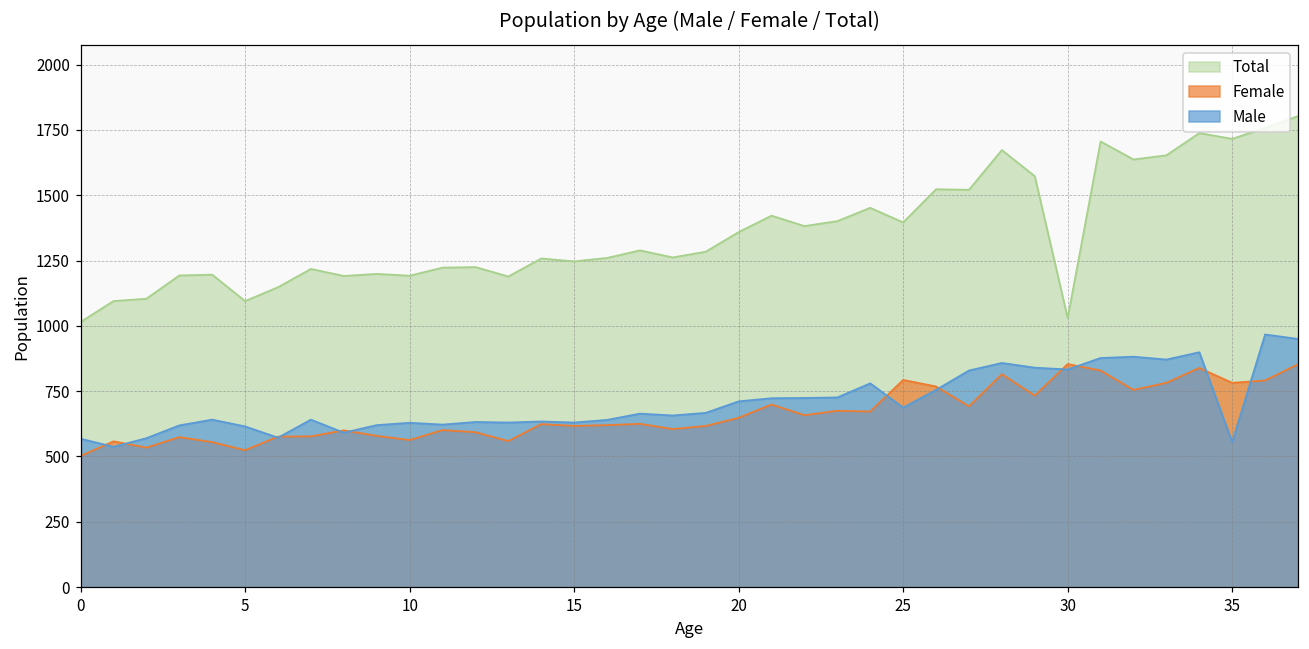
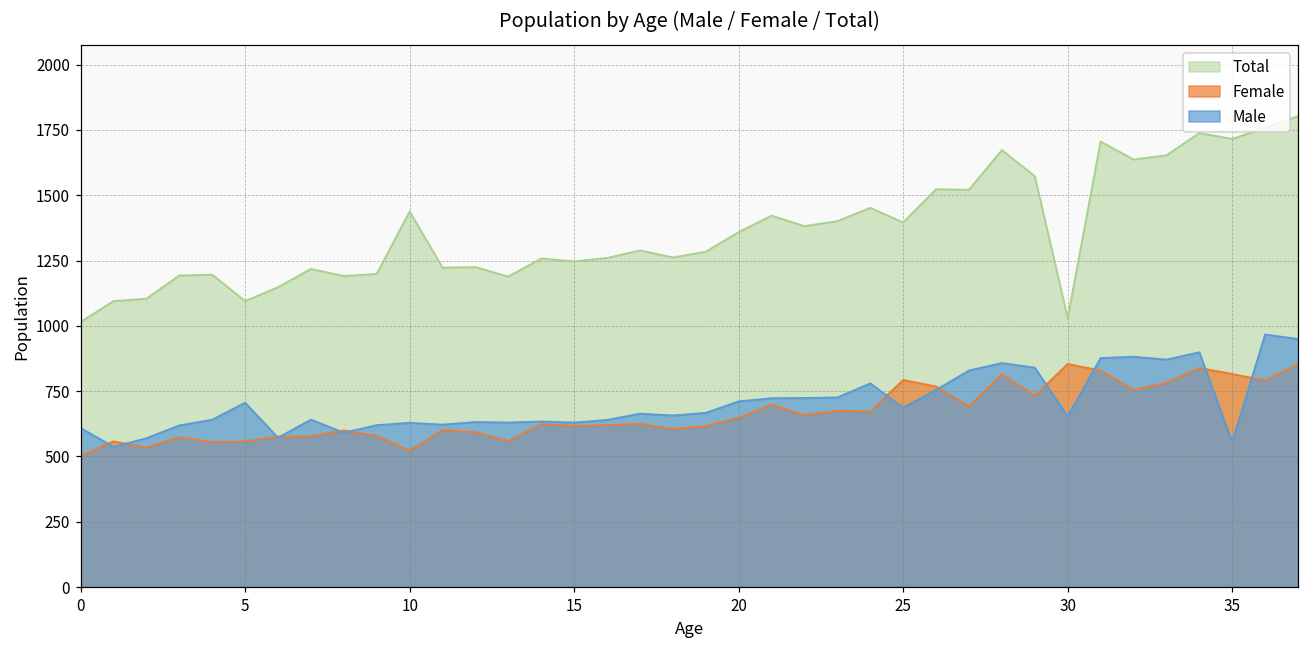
  {
    "Total": {
      "0": 1020,
      "5": 1100,
-     "10": 1190,
+     "10": 1440,
      "15": 1250,
      "20": 1360,
      "25": 1400,
      "30": 1030,
      "35": 1720
    },
    "Female": {
      "0": 500,
-     "5": 520,
-     "10": 560,
+     "5": 560,
+     "10": 520,
      "15": 620,
      "20": 650,
      "25": 790,
      "30": 850,
-     "35": 780
+     "35": 820
    },
    "Male": {
-     "0": 570,
-     "5": 620,
+     "0": 610,
+     "5": 710,
      "10": 630,
      "15": 630,
      "20": 710,
      "25": 690,
-     "30": 830,
+     "30": 650,
      "35": 560
    }
  }
